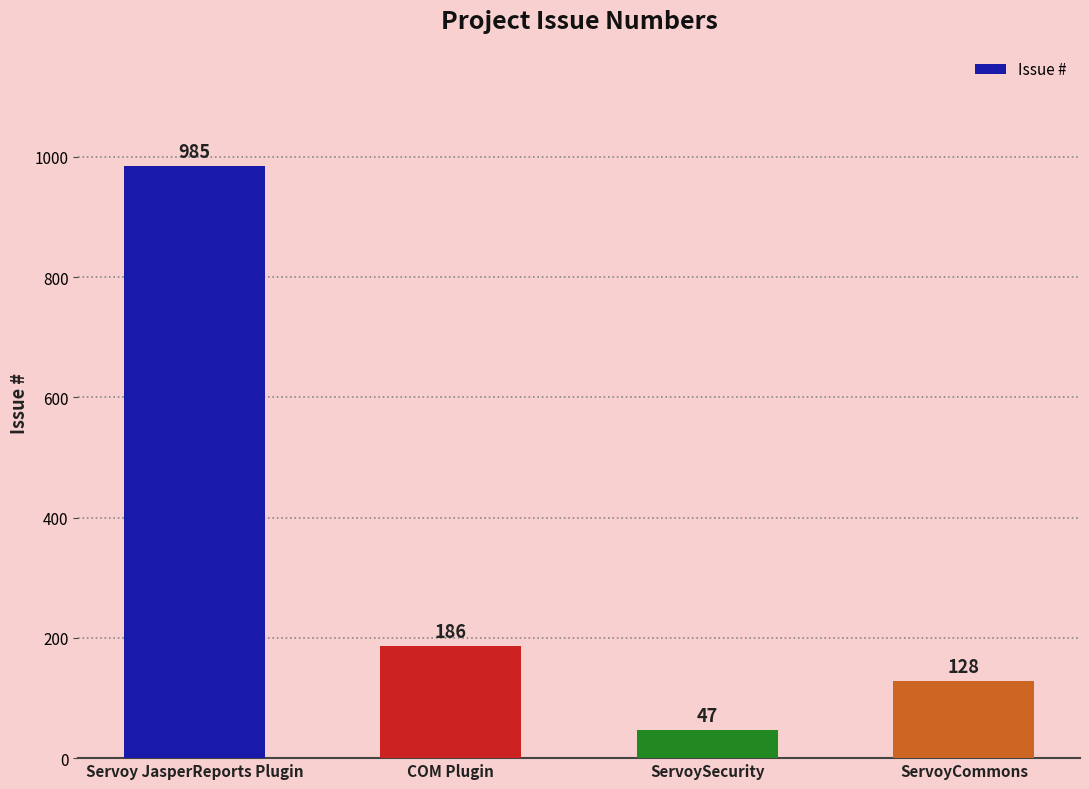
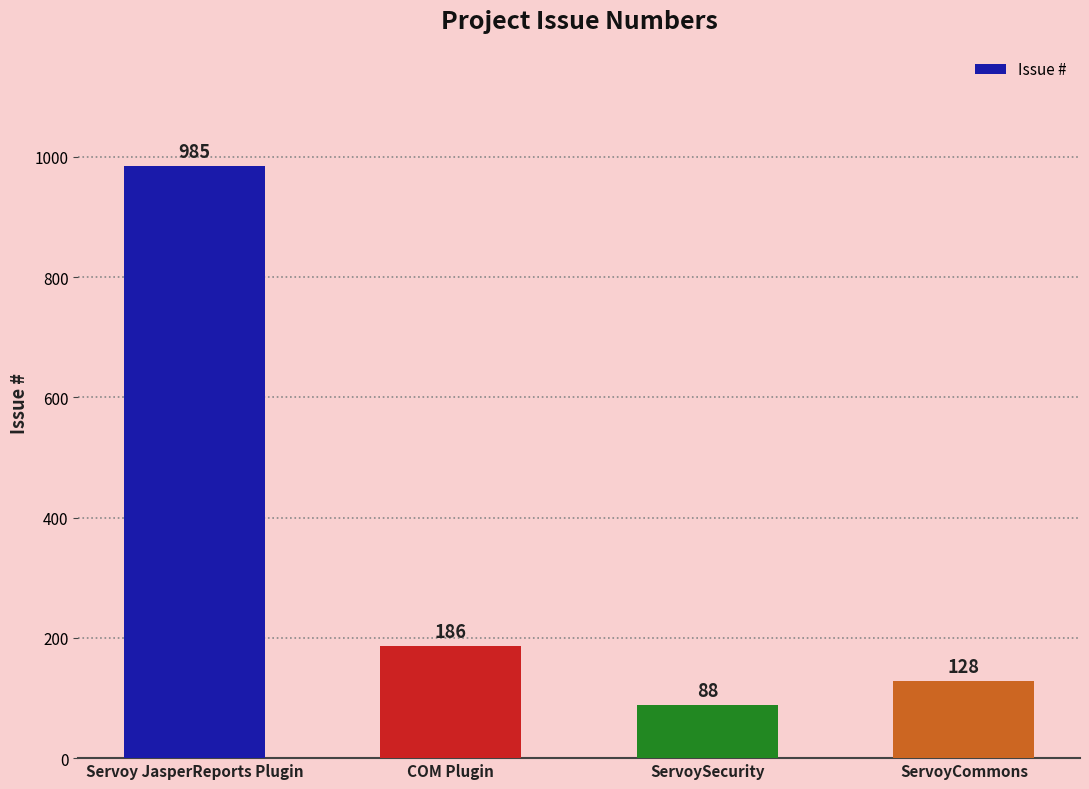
  {
    "Servoy JasperReports Plugin": 985,
    "COM Plugin": 186,
-   "ServoySecurity": 47,
+   "ServoySecurity": 88,
    "ServoyCommons": 128
  }
